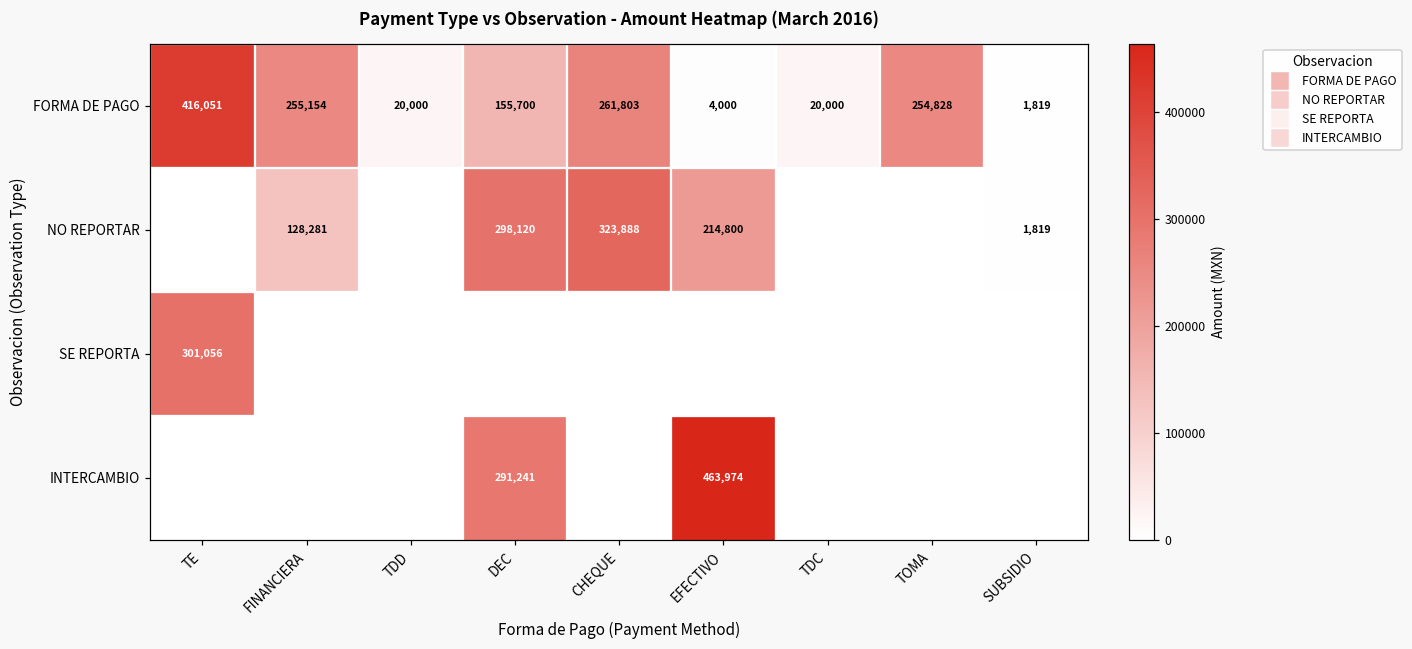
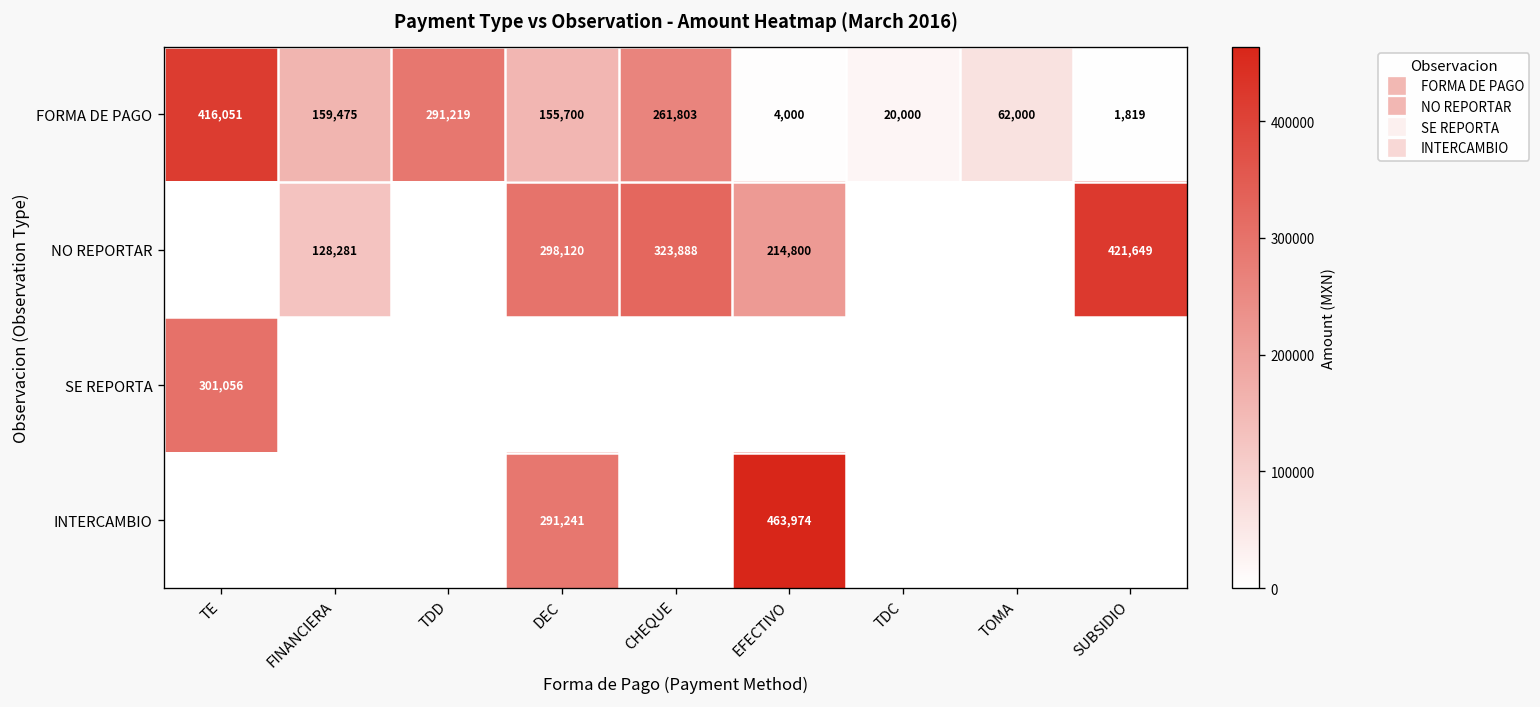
  {
    "FORMA DE PAGO": {
      "TE": "416,051",
-     "FINANCIERA": "255,154",
-     "TDD": "20,000",
+     "FINANCIERA": "159,475",
+     "TDD": "291,219",
      "DEC": "155,700",
      "CHEQUE": "261,803",
      "EFECTIVO": "4,000",
      "TDC": "20,000",
-     "TOMA": "254,828",
+     "TOMA": "62,000",
      "SUBSIDIO": "1,819"
    },
    "NO REPORTAR": {
      "FINANCIERA": "128,281",
      "DEC": "298,120",
      "CHEQUE": "323,888",
      "EFECTIVO": "214,800",
-     "SUBSIDIO": "1,819"
+     "SUBSIDIO": "421,649"
    },
    "SE REPORTA": {
      "TE": "301,056"
    },
    "INTERCAMBIO": {
      "DEC": "291,241",
      "EFECTIVO": "463,974"
    }
  }
